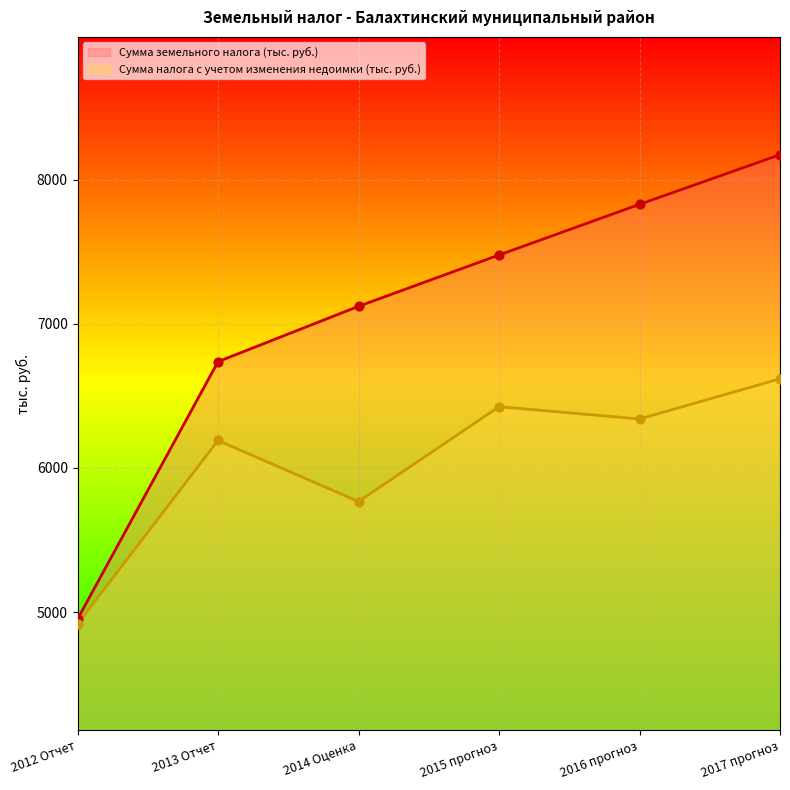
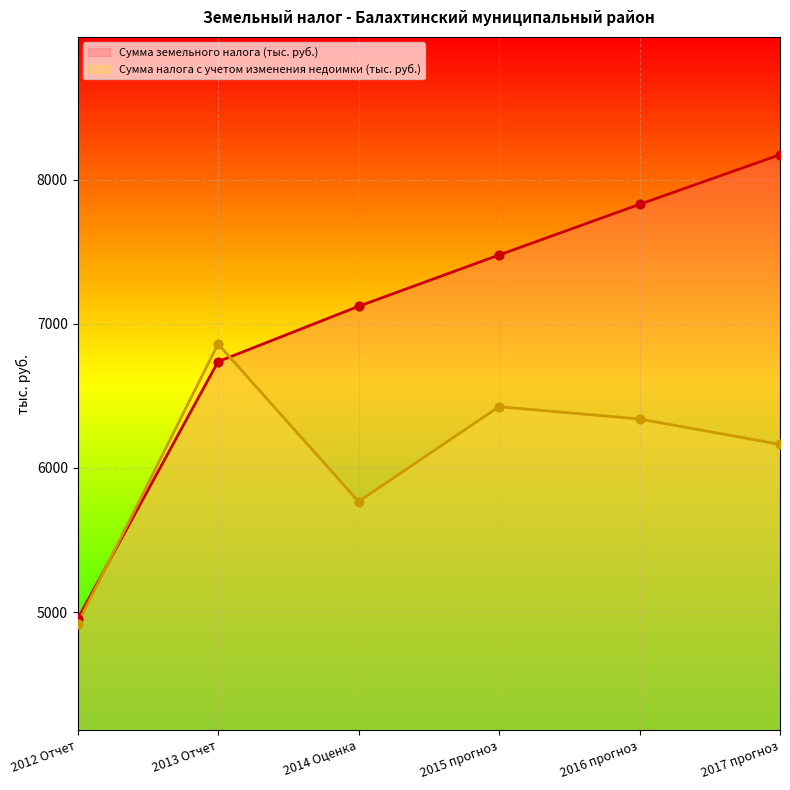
  {
    "Сумма земельного налога (тыс. руб.)": {
      "2012 Отчет": 4950,
      "2013 Отчет": 6740,
      "2014 Оценка": 7120,
      "2015 прогноз": 7480,
      "2016 прогноз": 7830,
      "2017 прогноз": 8170
    },
    "Сумма налога с учетом изменения недоимки (тыс. руб.)": {
      "2012 Отчет": 4920,
-     "2013 Отчет": 6190,
+     "2013 Отчет": 6860,
      "2014 Оценка": 5770,
      "2015 прогноз": 6420,
      "2016 прогноз": 6340,
-     "2017 прогноз": 6620
+     "2017 прогноз": 6160
    }
  }
